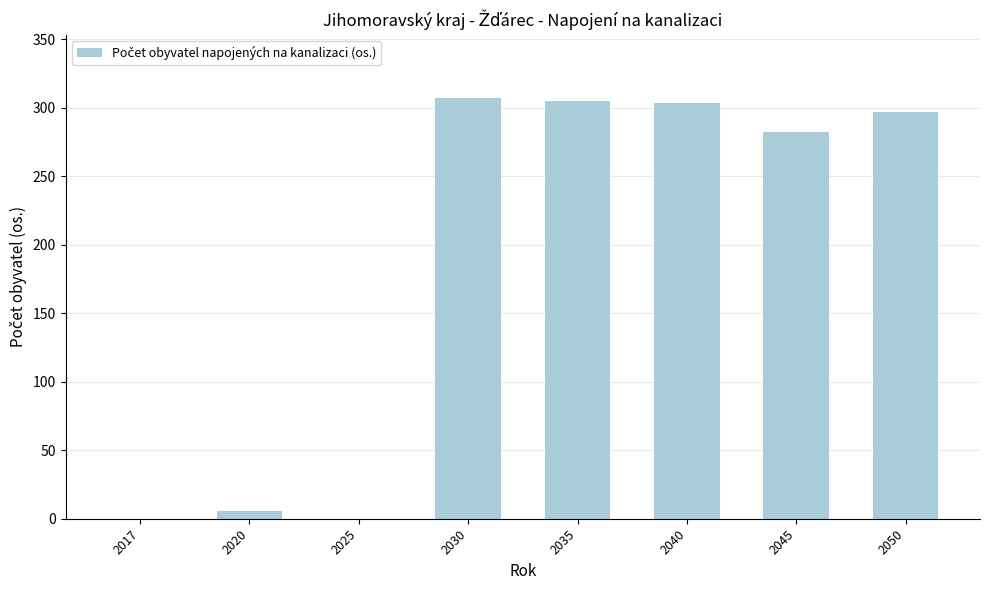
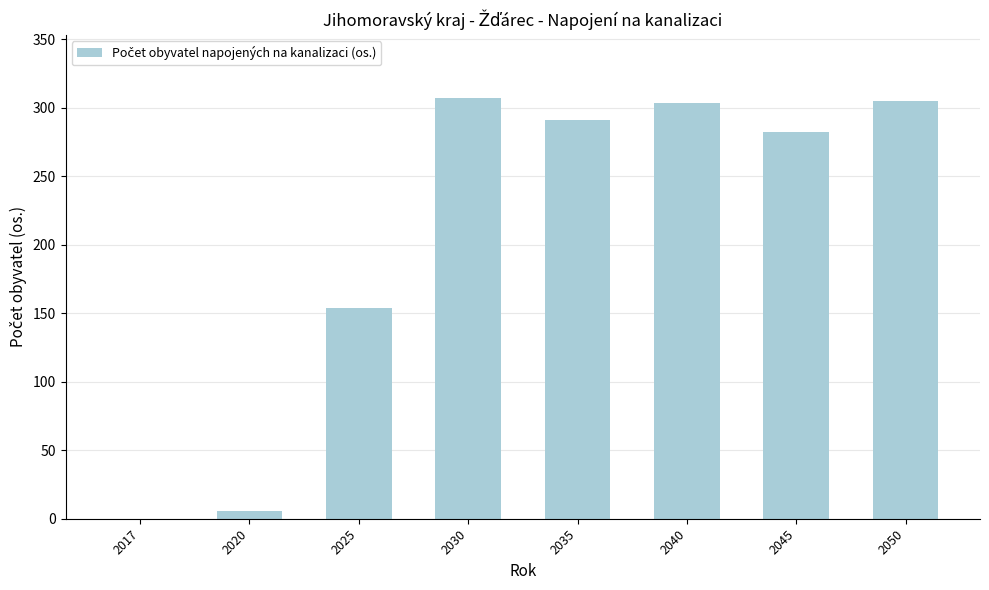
  {
    "2017": 0,
    "2020": 6,
-   "2025": 0,
+   "2025": 154,
    "2030": 307,
-   "2035": 305,
+   "2035": 291,
    "2040": 303,
    "2045": 282,
-   "2050": 297
+   "2050": 305
  }
